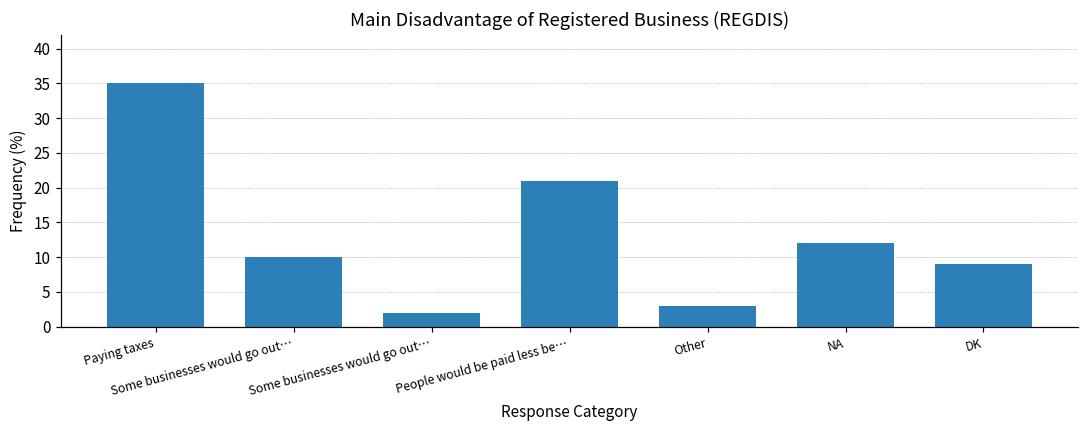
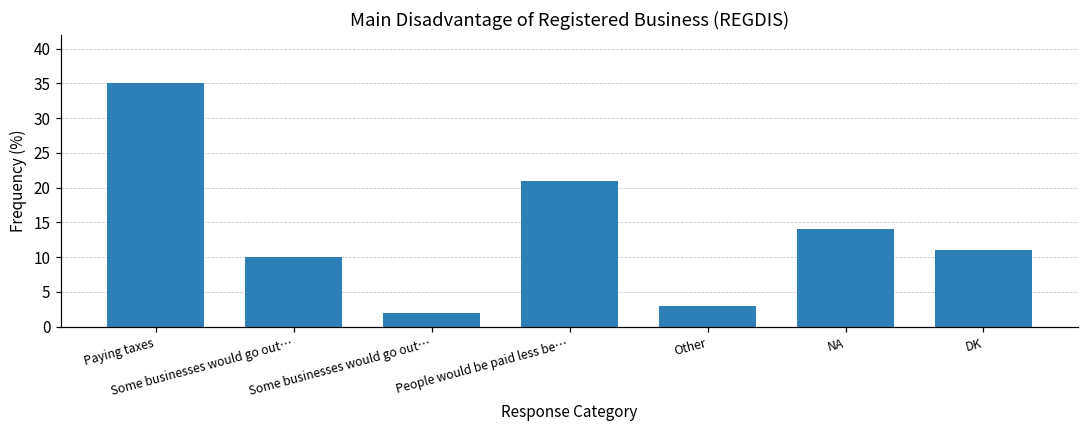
  {
    "Paying taxes": 35,
    "People would be paid less be…": 21,
    "Other": 3,
-   "NA": 12,
-   "DK": 9
+   "NA": 14,
+   "DK": 11
  }
